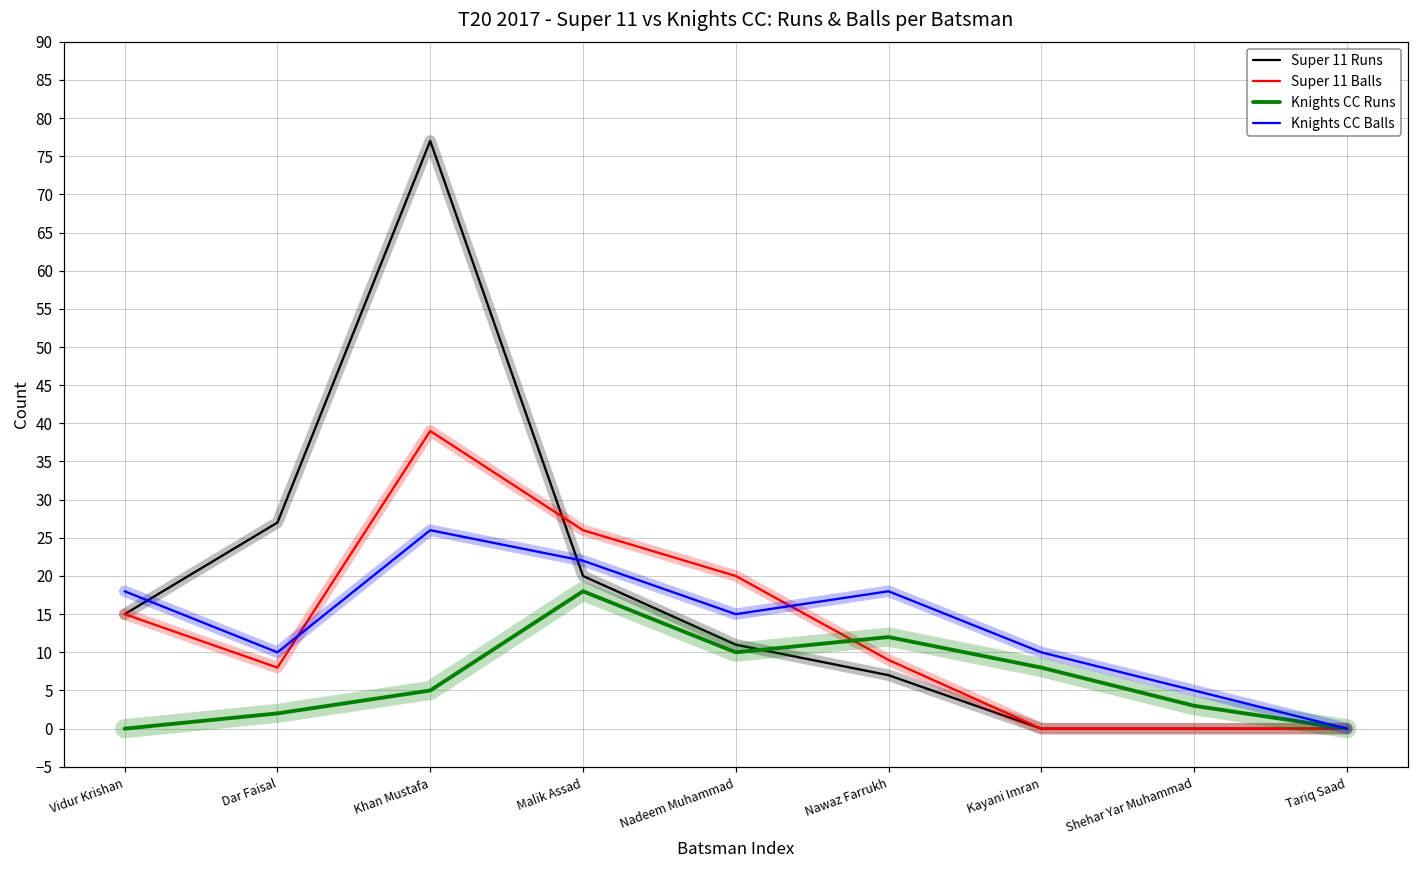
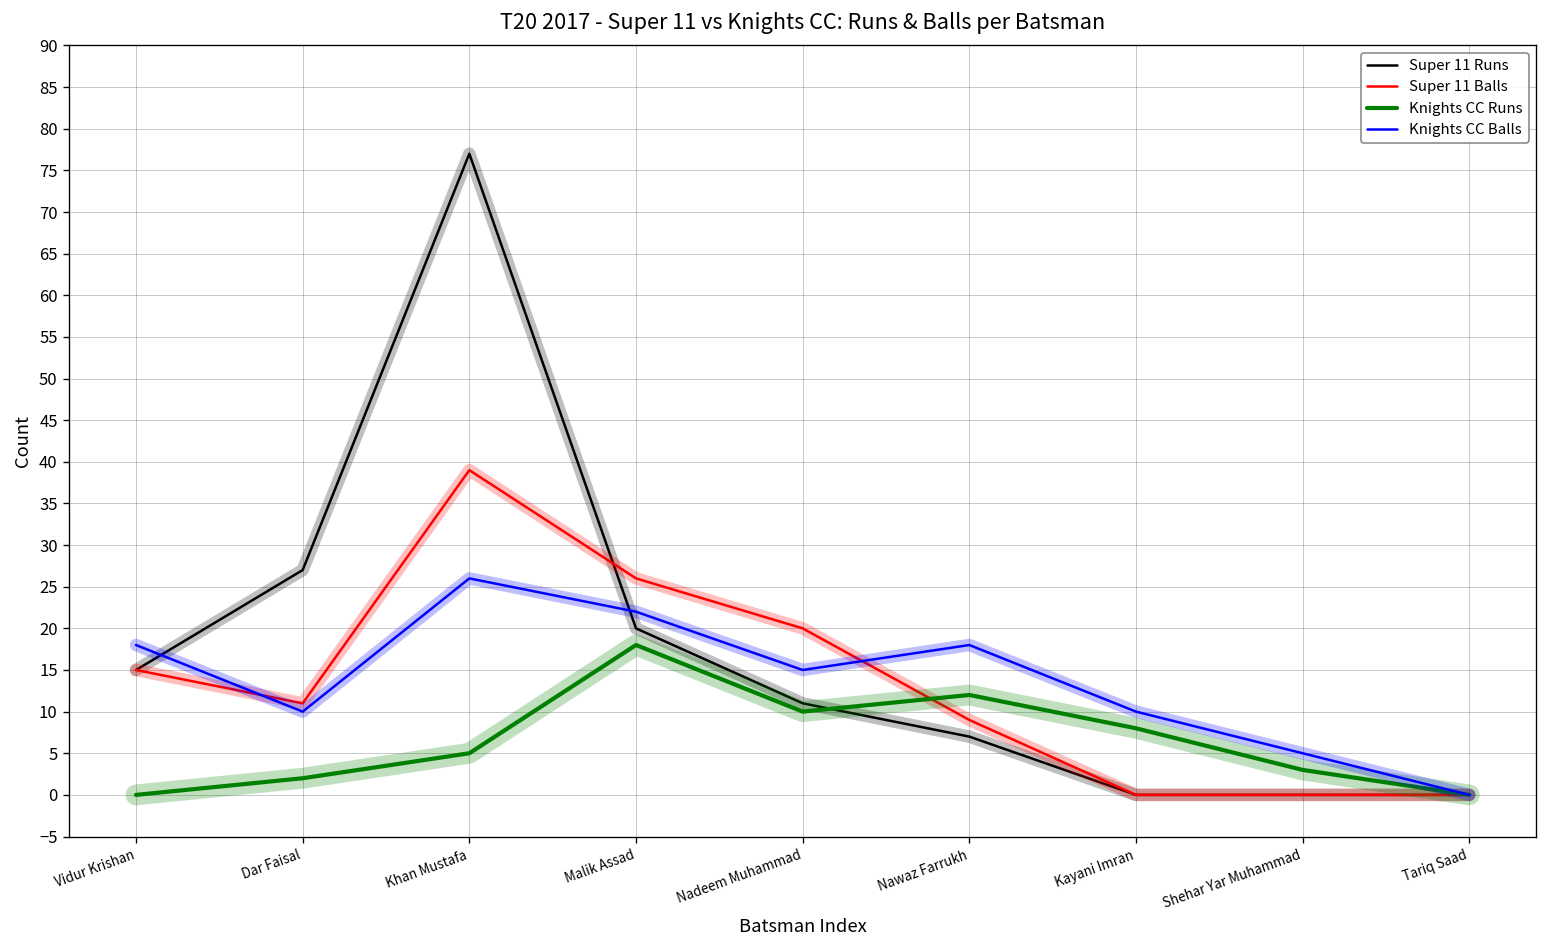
  {
    "Super 11 Runs": {
      "Dar Faisal": 27,
      "Khan Mustafa": 77,
      "Malik Assad": 20,
      "Nadeem Muhammad": 11,
      "Nawaz Farrukh": 7
    },
    "Super 11 Balls": {
-     "Dar Faisal": 8,
+     "Dar Faisal": 11,
      "Khan Mustafa": 39,
      "Malik Assad": 26,
      "Nadeem Muhammad": 20,
      "Nawaz Farrukh": 9
    },
    "Knights CC Runs": {
      "Vidur Krishan": 0,
      "Dar Faisal": 2,
      "Khan Mustafa": 5,
      "Malik Assad": 18,
      "Nadeem Muhammad": 10,
      "Nawaz Farrukh": 12,
      "Kayani Imran": 8,
      "Shehar Yar Muhammad": 3
    },
    "Knights CC Balls": {
      "Vidur Krishan": 18,
      "Dar Faisal": 10,
      "Khan Mustafa": 26,
      "Malik Assad": 22,
      "Nadeem Muhammad": 15,
      "Nawaz Farrukh": 18,
      "Kayani Imran": 10,
      "Shehar Yar Muhammad": 5
    }
  }
